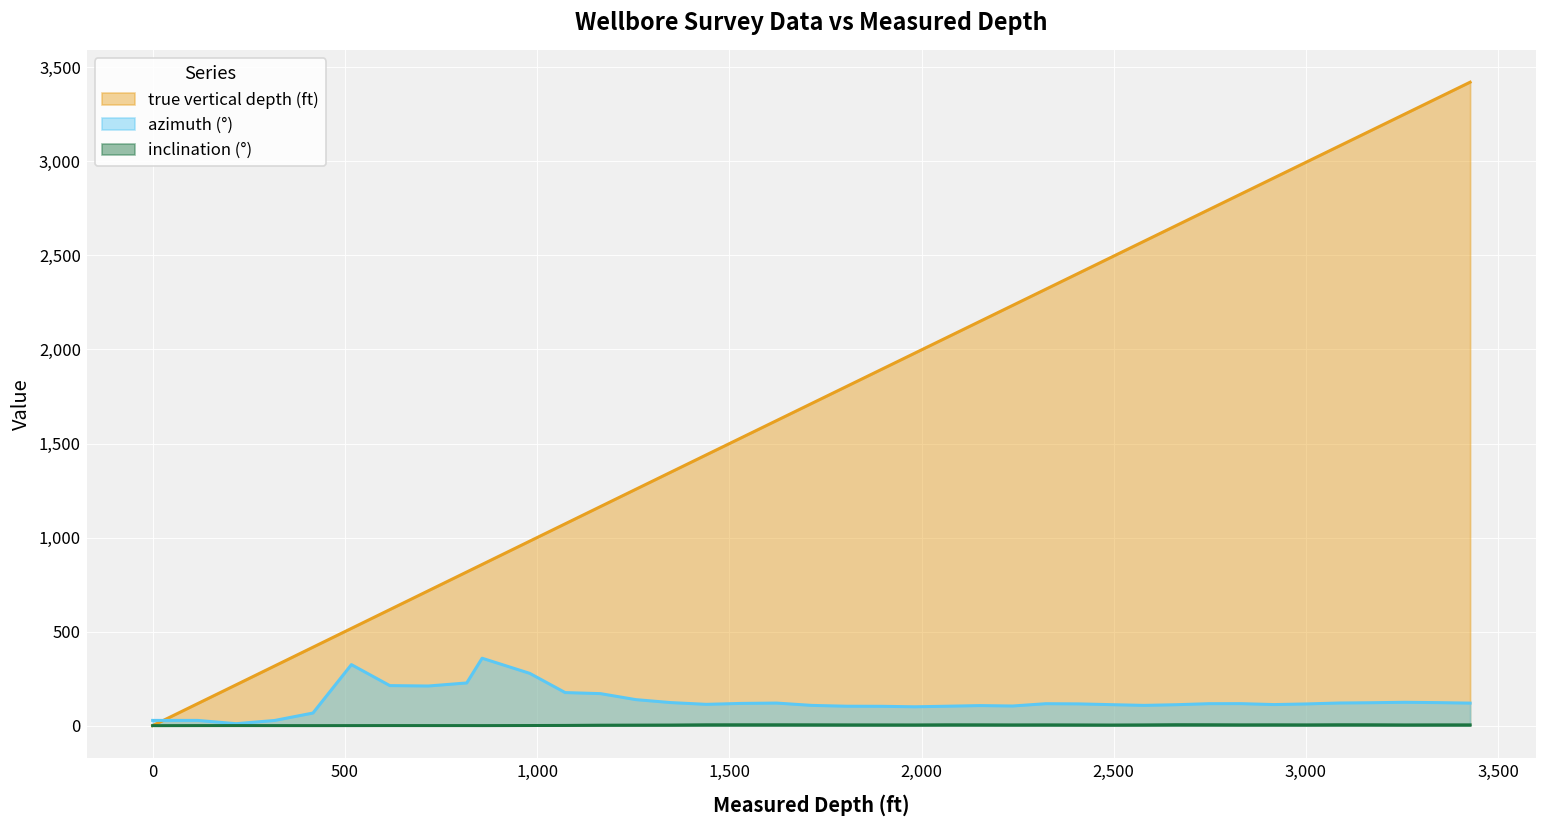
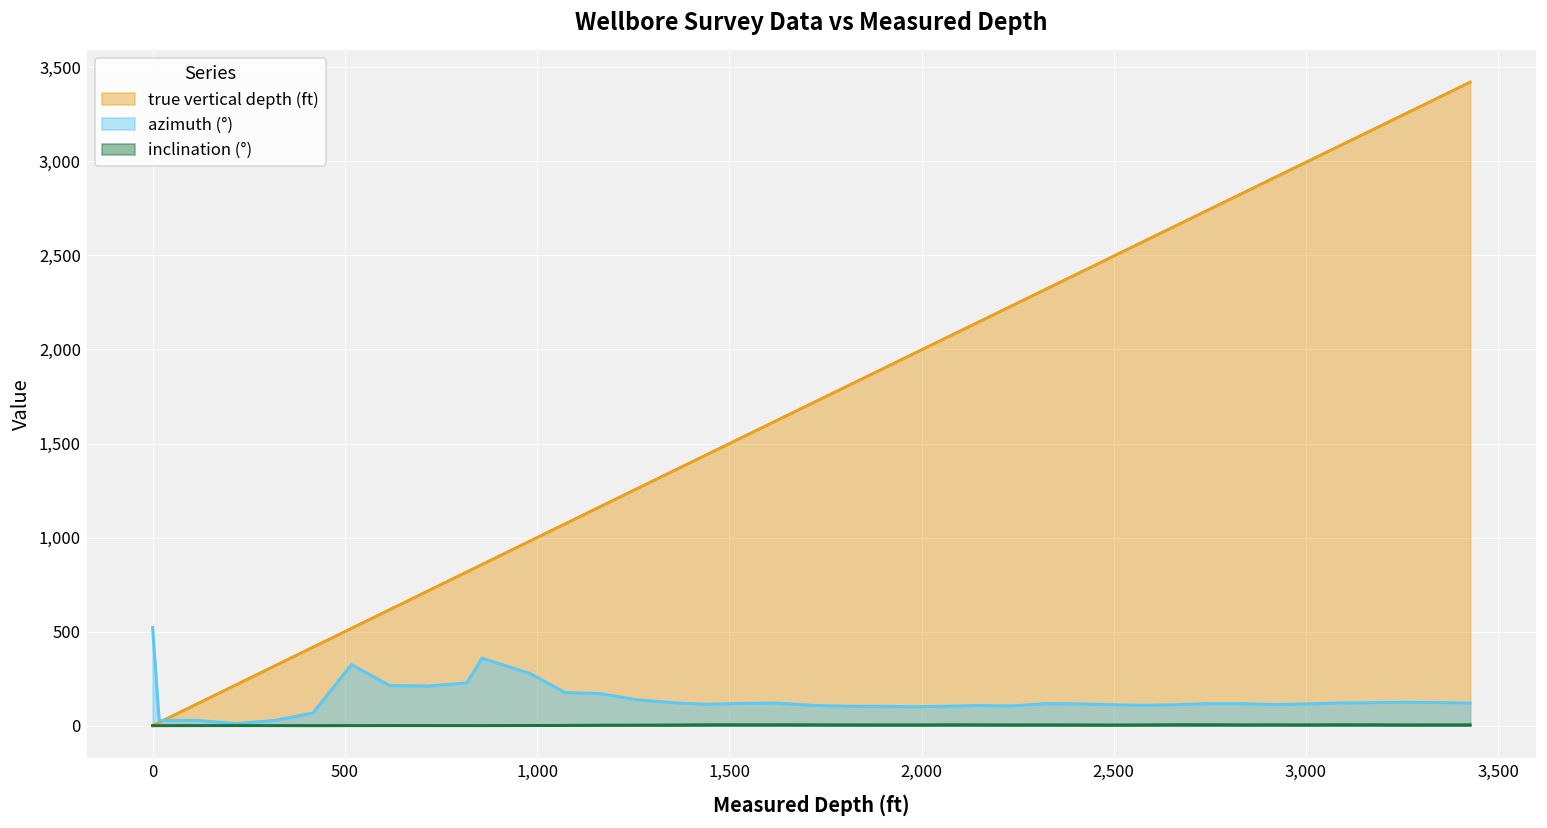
  {
    "azimuth (°)": {
-     "0": 30
+     "0": 520
    }
  }
